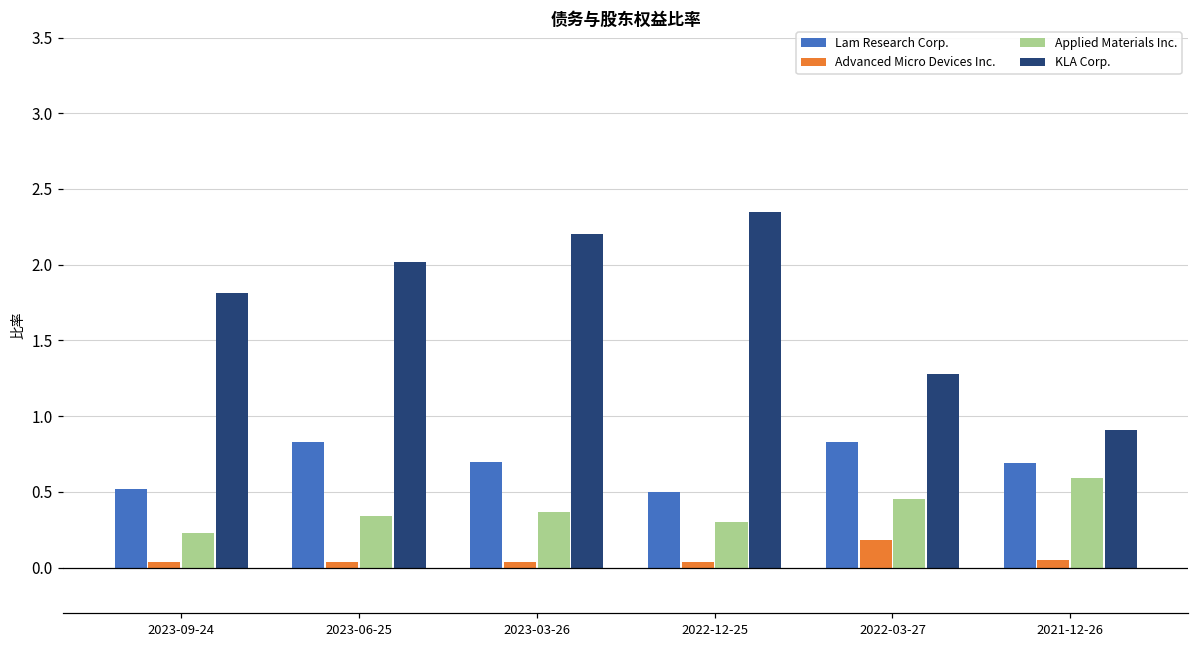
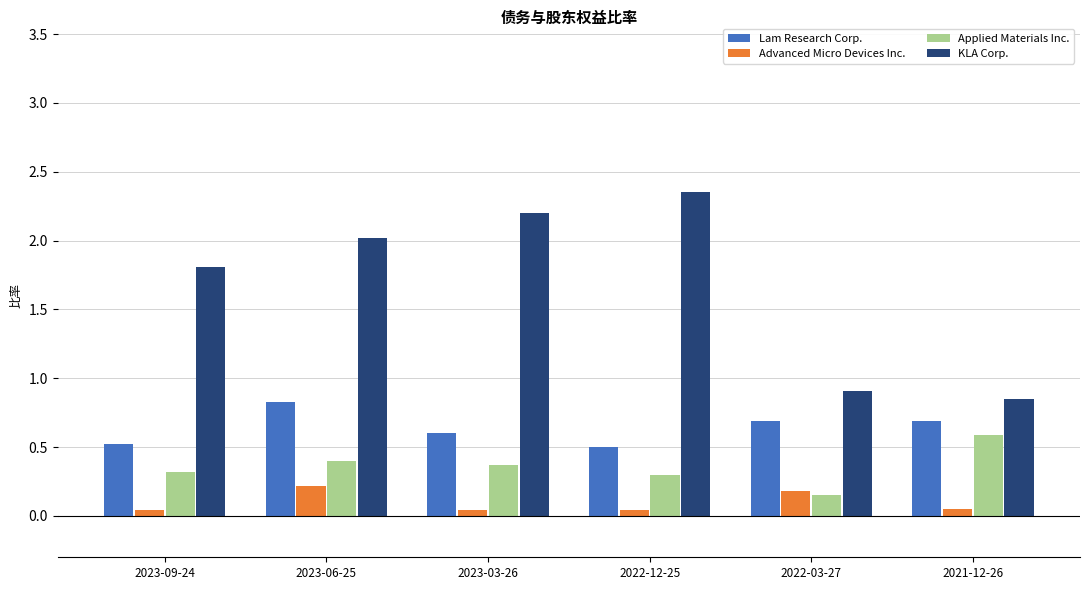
  {
    "Lam Research Corp.": {
      "2023-09-24": 0.52,
      "2023-06-25": 0.83,
-     "2023-03-26": 0.7,
+     "2023-03-26": 0.6,
      "2022-12-25": 0.50,
-     "2022-03-27": 0.83,
+     "2022-03-27": 0.69,
      "2021-12-26": 0.69
    },
    "Advanced Micro Devices Inc.": {
      "2023-09-24": 0.04,
-     "2023-06-25": 0.04,
+     "2023-06-25": 0.22,
      "2023-03-26": 0.04,
      "2022-12-25": 0.04,
      "2022-03-27": 0.18,
      "2021-12-26": 0.05
    },
    "Applied Materials Inc.": {
-     "2023-09-24": 0.23,
-     "2023-06-25": 0.34,
+     "2023-09-24": 0.32,
+     "2023-06-25": 0.40,
      "2023-03-26": 0.37,
      "2022-12-25": 0.30,
-     "2022-03-27": 0.45,
+     "2022-03-27": 0.15,
      "2021-12-26": 0.59
    },
    "KLA Corp.": {
      "2023-09-24": 1.81,
      "2023-06-25": 2.02,
      "2023-03-26": 2.20,
      "2022-12-25": 2.35,
-     "2022-03-27": 1.28,
-     "2021-12-26": 0.91
+     "2022-03-27": 0.91,
+     "2021-12-26": 0.85
    }
  }
